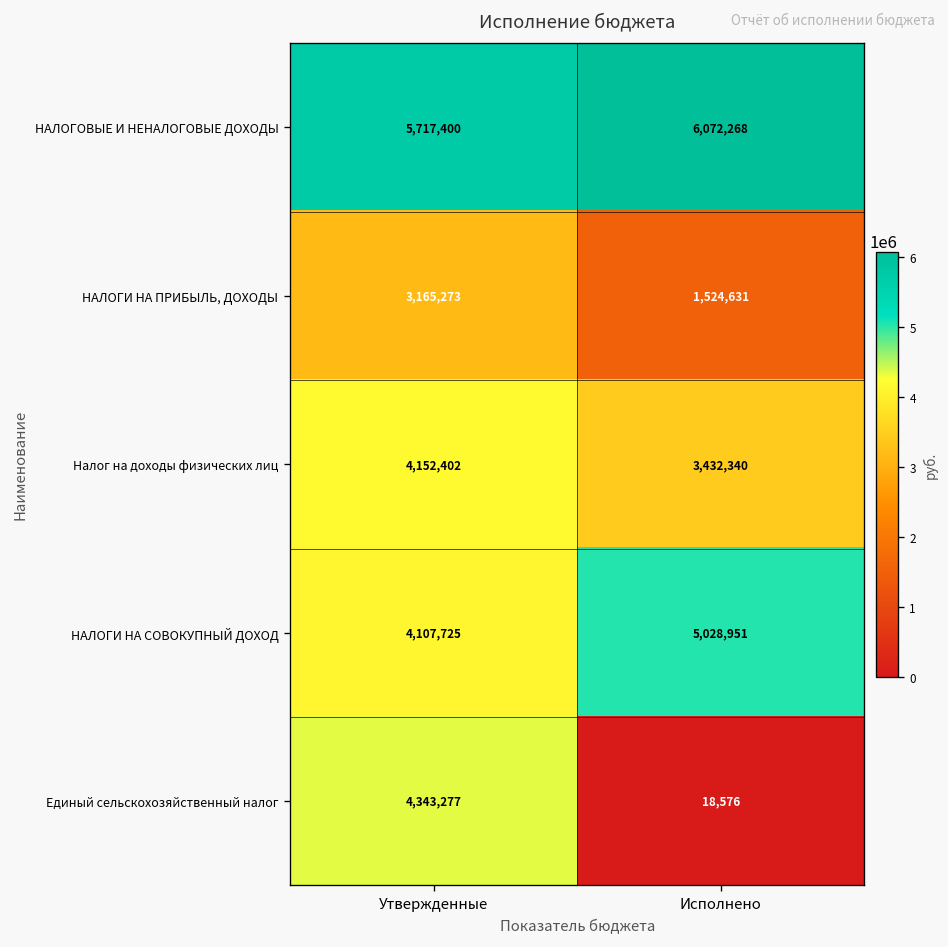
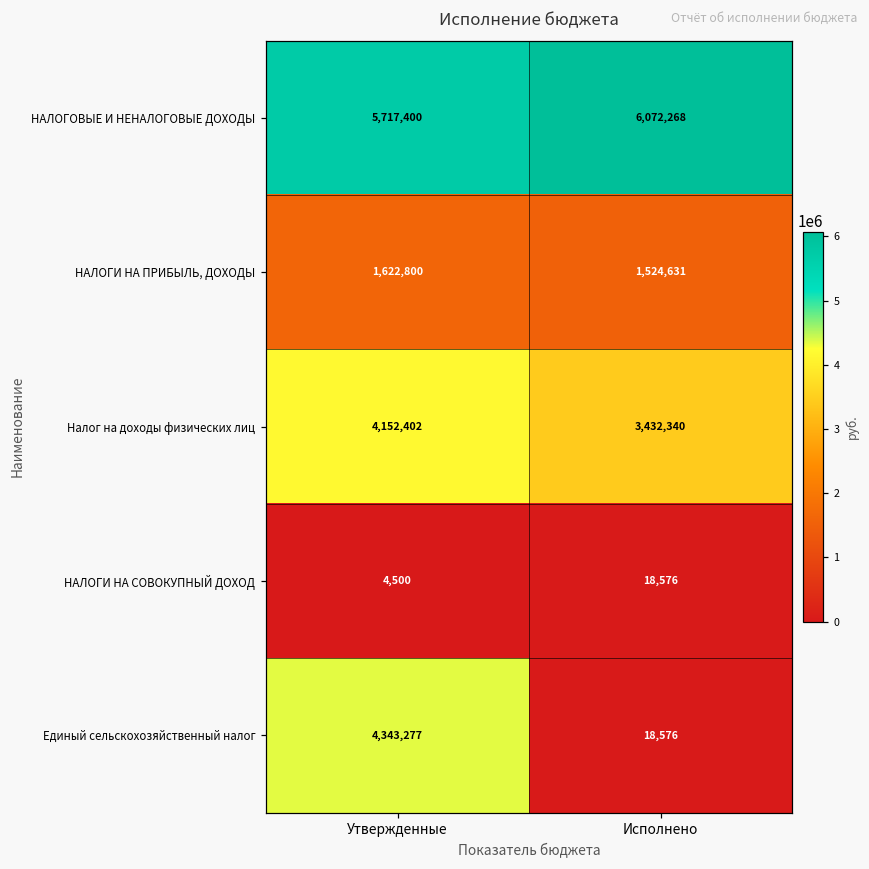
  {
    "НАЛОГОВЫЕ И НЕНАЛОГОВЫЕ ДОХОДЫ": {
      "Утвержденные": "5,717,400",
      "Исполнено": "6,072,268"
    },
    "НАЛОГИ НА ПРИБЫЛЬ, ДОХОДЫ": {
-     "Утвержденные": "3,165,273",
+     "Утвержденные": "1,622,800",
      "Исполнено": "1,524,631"
    },
    "Налог на доходы физических лиц": {
      "Утвержденные": "4,152,402",
      "Исполнено": "3,432,340"
    },
    "НАЛОГИ НА СОВОКУПНЫЙ ДОХОД": {
-     "Утвержденные": "4,107,725",
-     "Исполнено": "5,028,951"
+     "Утвержденные": "4,500",
+     "Исполнено": "18,576"
    },
    "Единый сельскохозяйственный налог": {
      "Утвержденные": "4,343,277",
      "Исполнено": "18,576"
    }
  }
